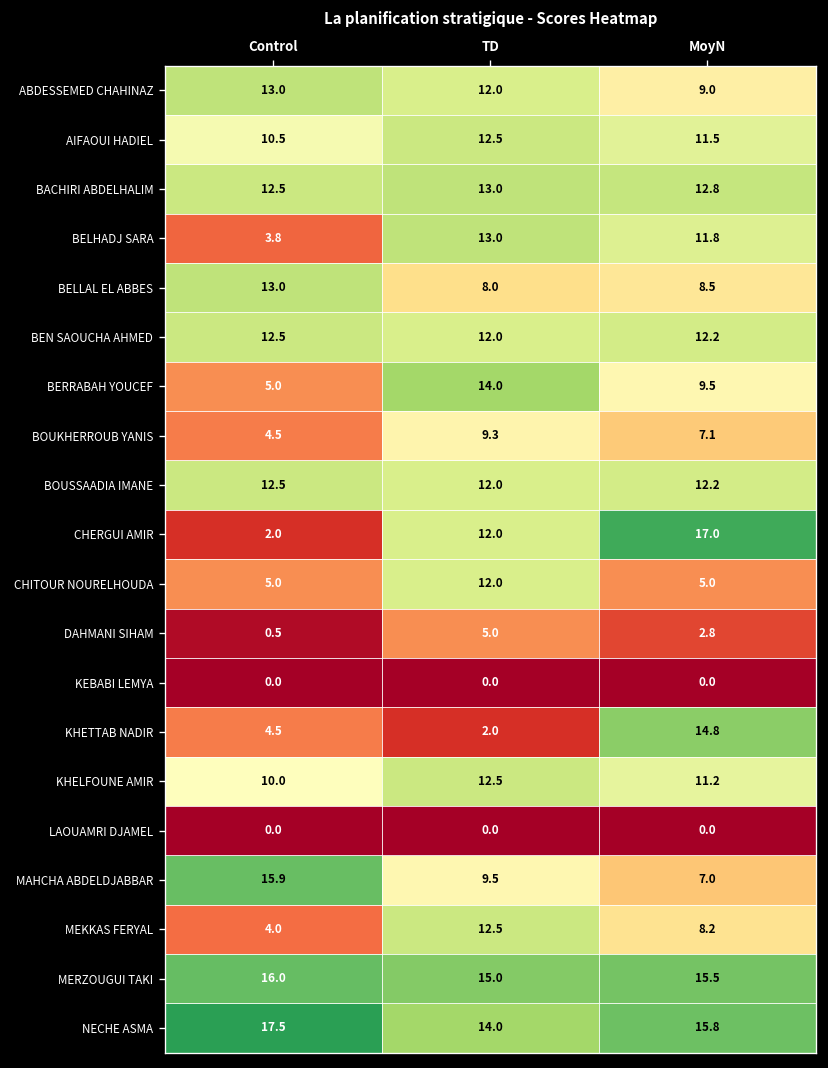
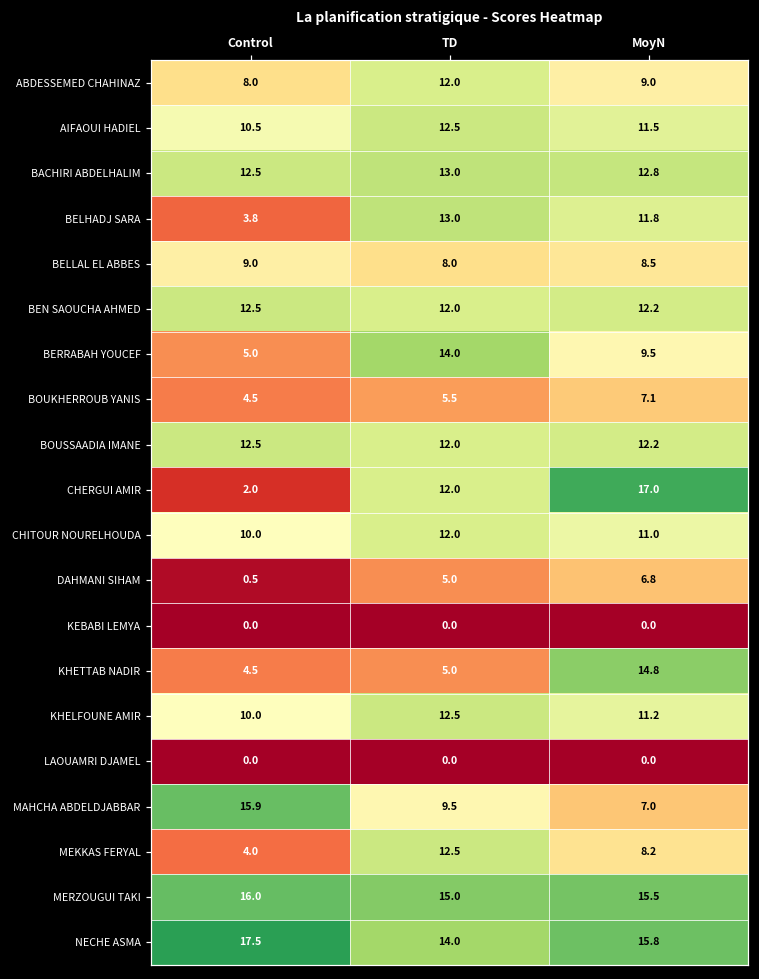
  {
    "ABDESSEMED CHAHINAZ": {
-     "Control": 13.0,
+     "Control": 8.0,
      "TD": 12.0,
      "MoyN": 9.0
    },
    "AIFAOUI HADIEL": {
      "Control": 10.5,
      "TD": 12.5,
      "MoyN": 11.5
    },
    "BACHIRI ABDELHALIM": {
      "Control": 12.5,
      "TD": 13.0,
      "MoyN": 12.8
    },
    "BELHADJ SARA": {
      "Control": 3.8,
      "TD": 13.0,
      "MoyN": 11.8
    },
    "BELLAL EL ABBES": {
-     "Control": 13.0,
+     "Control": 9.0,
      "TD": 8.0,
      "MoyN": 8.5
    },
    "BEN SAOUCHA AHMED": {
      "Control": 12.5,
      "TD": 12.0,
      "MoyN": 12.2
    },
    "BERRABAH YOUCEF": {
      "Control": 5.0,
      "TD": 14.0,
      "MoyN": 9.5
    },
    "BOUKHERROUB YANIS": {
      "Control": 4.5,
-     "TD": 9.3,
+     "TD": 5.5,
      "MoyN": 7.1
    },
    "BOUSSAADIA IMANE": {
      "Control": 12.5,
      "TD": 12.0,
      "MoyN": 12.2
    },
    "CHERGUI AMIR": {
      "Control": 2.0,
      "TD": 12.0,
      "MoyN": 17.0
    },
    "CHITOUR NOURELHOUDA": {
-     "Control": 5.0,
+     "Control": 10.0,
      "TD": 12.0,
-     "MoyN": 5.0
+     "MoyN": 11.0
    },
    "DAHMANI SIHAM": {
      "Control": 0.5,
      "TD": 5.0,
-     "MoyN": 2.8
+     "MoyN": 6.8
    },
    "KEBABI LEMYA": {
      "Control": 0.0,
      "TD": 0.0,
      "MoyN": 0.0
    },
    "KHETTAB NADIR": {
      "Control": 4.5,
-     "TD": 2.0,
+     "TD": 5.0,
      "MoyN": 14.8
    },
    "KHELFOUNE AMIR": {
      "Control": 10.0,
      "TD": 12.5,
      "MoyN": 11.2
    },
    "LAOUAMRI DJAMEL": {
      "Control": 0.0,
      "TD": 0.0,
      "MoyN": 0.0
    },
    "MAHCHA ABDELDJABBAR": {
      "Control": 15.9,
      "TD": 9.5,
      "MoyN": 7.0
    },
    "MEKKAS FERYAL": {
      "Control": 4.0,
      "TD": 12.5,
      "MoyN": 8.2
    },
    "MERZOUGUI TAKI": {
      "Control": 16.0,
      "TD": 15.0,
      "MoyN": 15.5
    },
    "NECHE ASMA": {
      "Control": 17.5,
      "TD": 14.0,
      "MoyN": 15.8
    }
  }
